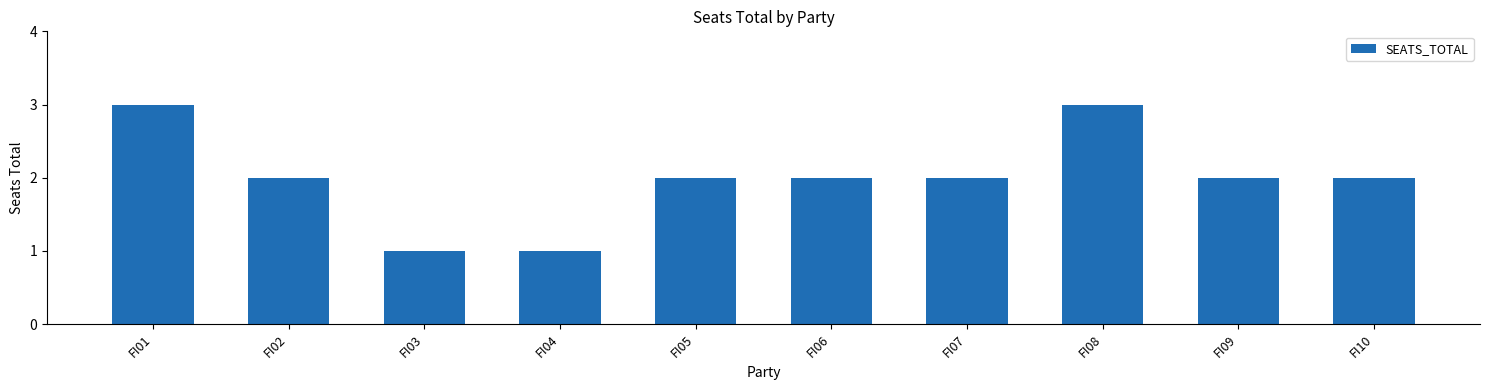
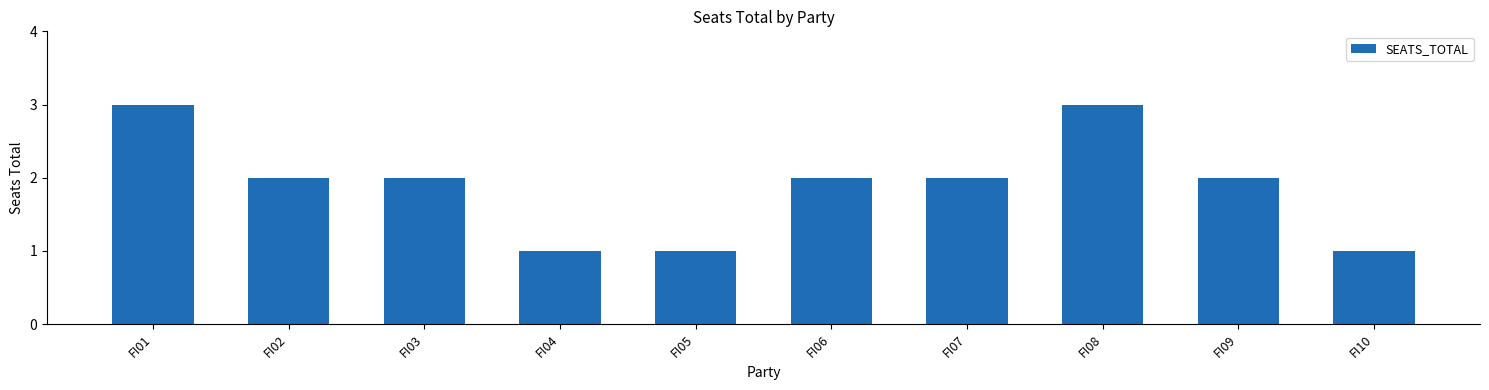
  {
    "FI01": 3,
    "FI02": 2,
-   "FI03": 1,
+   "FI03": 2,
    "FI04": 1,
-   "FI05": 2,
+   "FI05": 1,
    "FI06": 2,
    "FI07": 2,
    "FI08": 3,
    "FI09": 2,
-   "FI10": 2
+   "FI10": 1
  }
